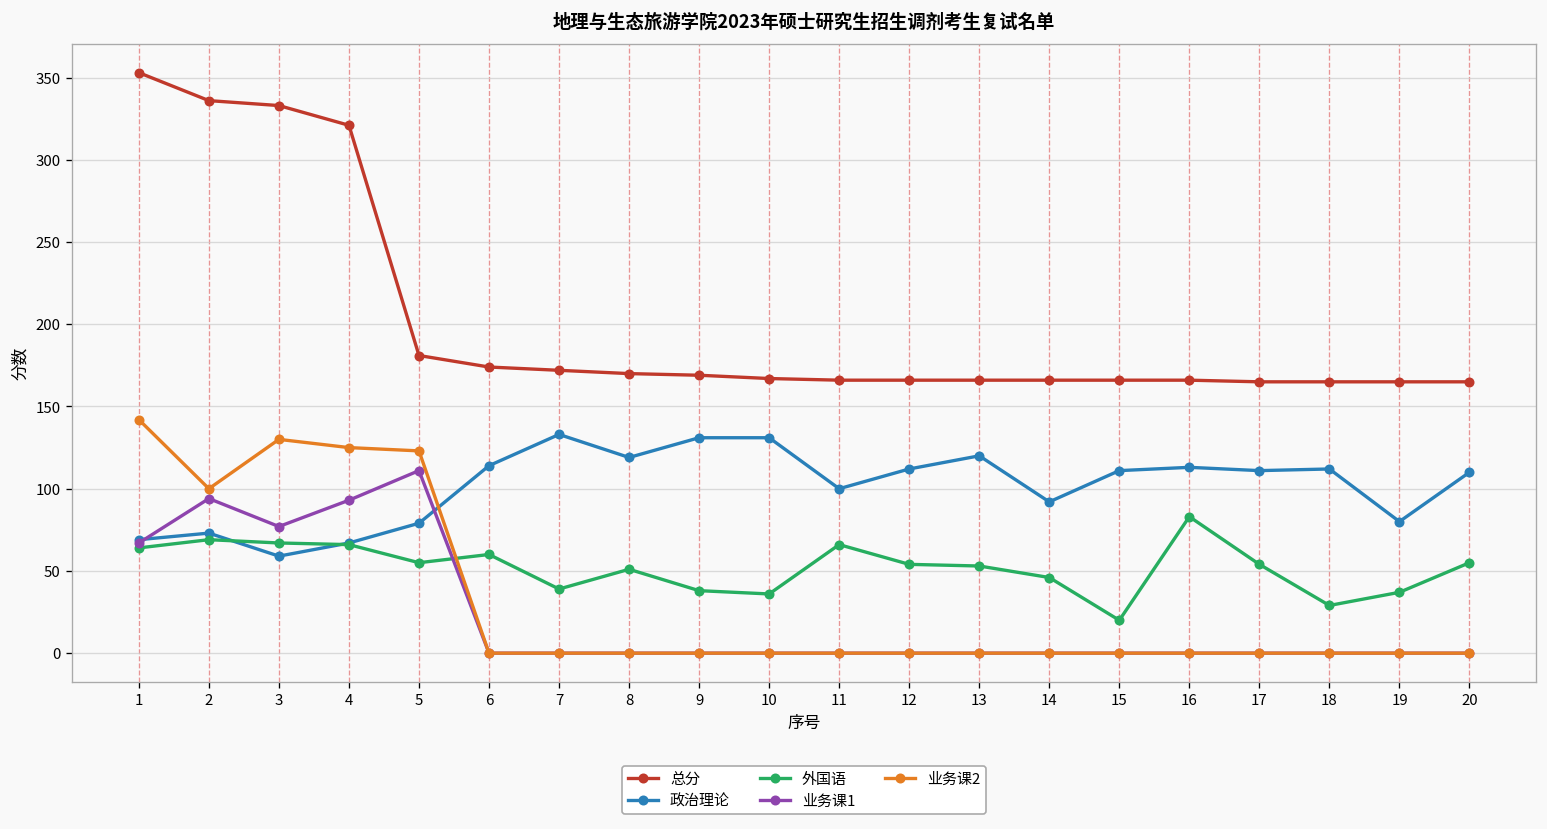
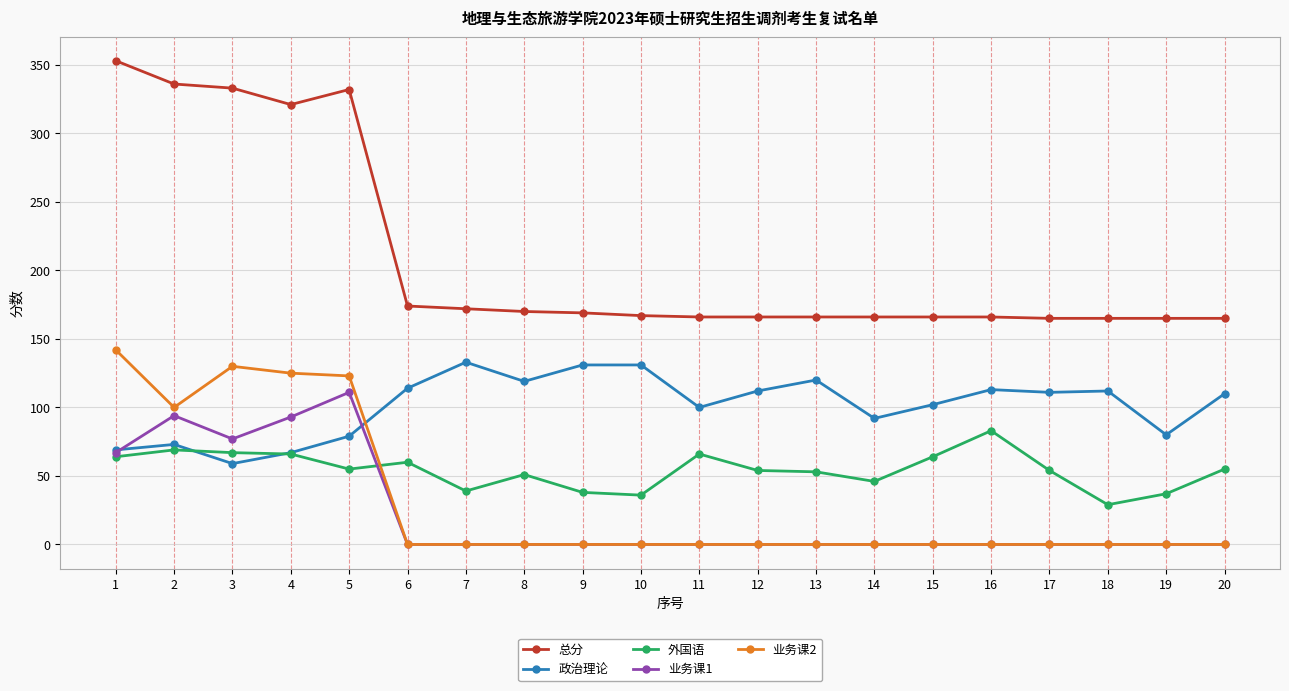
  {
    "总分": {
      "1": 353,
      "2": 336,
      "3": 333,
      "4": 321,
-     "5": 181,
+     "5": 332,
      "6": 174,
      "7": 172,
      "8": 170,
      "9": 169,
      "10": 167,
      "11": 166,
      "12": 166,
      "13": 166,
      "14": 166,
      "15": 166,
      "16": 166,
      "17": 165,
      "18": 165,
      "19": 165,
      "20": 165
    },
    "政治理论": {
      "1": 69,
      "2": 73,
      "3": 59,
      "5": 79,
      "6": 114,
      "7": 133,
      "8": 119,
      "9": 131,
      "10": 131,
      "11": 100,
      "12": 112,
      "13": 120,
      "14": 92,
-     "15": 111,
+     "15": 102,
      "16": 113,
      "17": 111,
      "18": 112,
      "19": 80,
      "20": 110
    },
    "外国语": {
      "1": 64,
      "2": 69,
      "3": 67,
      "5": 55,
      "6": 60,
      "7": 39,
      "8": 51,
      "9": 38,
      "10": 36,
      "11": 66,
      "12": 54,
      "13": 53,
      "14": 46,
-     "15": 20,
+     "15": 64,
      "16": 83,
      "17": 54,
      "18": 29,
      "19": 37,
      "20": 55
    },
    "业务课1": {
      "1": 67,
      "2": 94,
      "3": 77,
      "4": 93,
      "5": 111
    },
    "业务课2": {
      "1": 142,
      "2": 100,
      "3": 130,
      "4": 125,
      "5": 123
    }
  }
